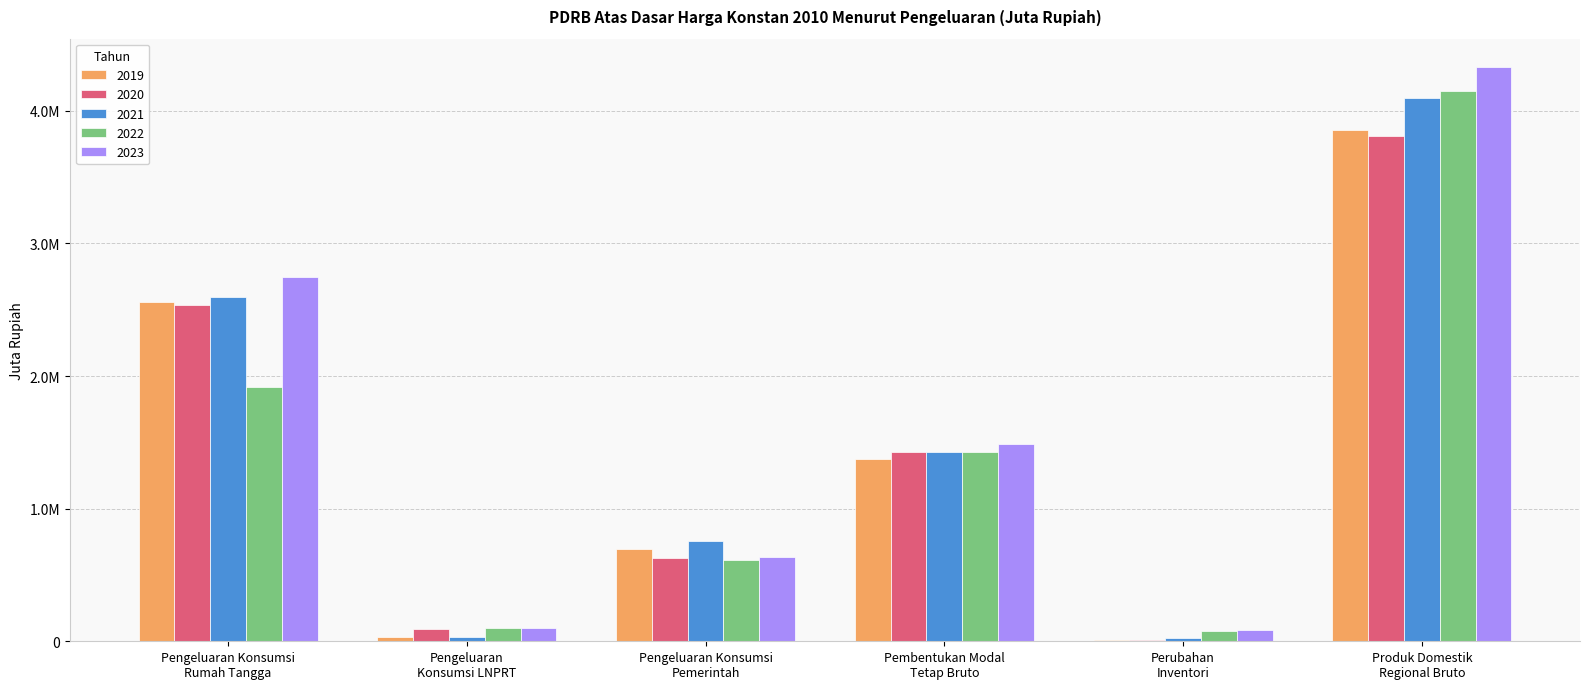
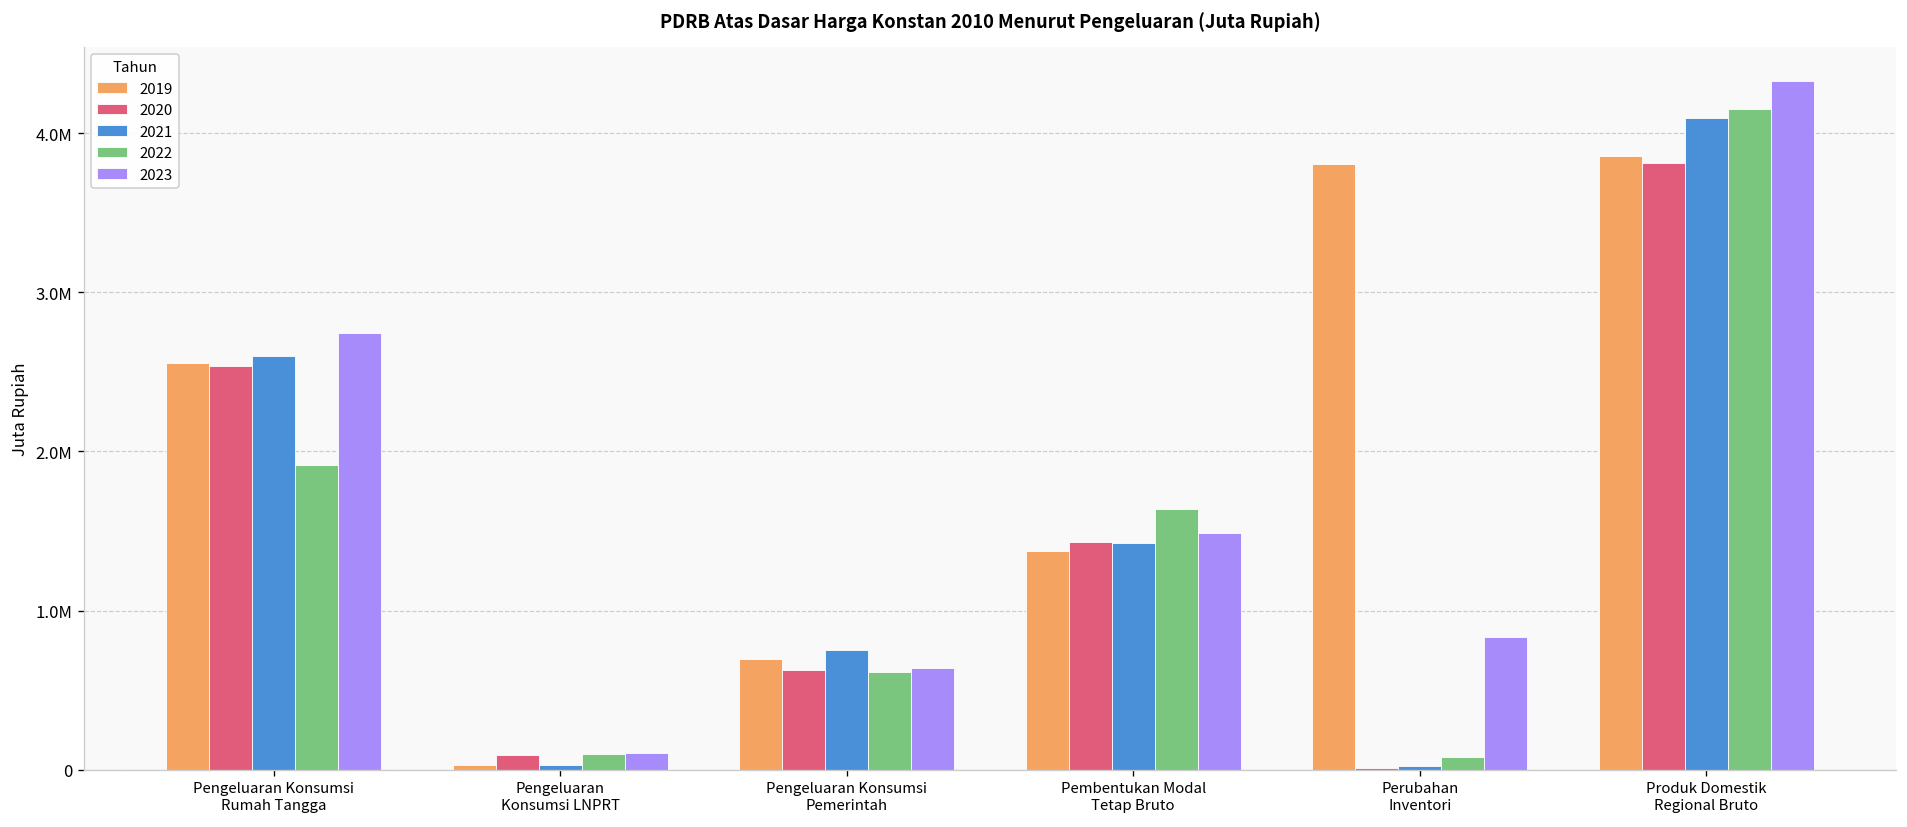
  {
    "2019": {
      "Pengeluaran Konsumsi Rumah Tangga": 2560000,
      "Pengeluaran Konsumsi LNPRT": 30000,
      "Pengeluaran Konsumsi Pemerintah": 700000,
      "Pembentukan Modal Tetap Bruto": 1370000,
-     "Perubahan Inventori": 10000,
+     "Perubahan Inventori": 3810000,
      "Produk Domestik Regional Bruto": 3860000
    },
    "2020": {
      "Pengeluaran Konsumsi Rumah Tangga": 2530000,
      "Pengeluaran Konsumsi LNPRT": 90000,
      "Pengeluaran Konsumsi Pemerintah": 630000,
      "Pembentukan Modal Tetap Bruto": 1430000,
      "Produk Domestik Regional Bruto": 3810000
    },
    "2021": {
      "Pengeluaran Konsumsi Rumah Tangga": 2600000,
      "Pengeluaran Konsumsi LNPRT": 30000,
      "Pengeluaran Konsumsi Pemerintah": 750000,
      "Pembentukan Modal Tetap Bruto": 1430000,
      "Perubahan Inventori": 20000,
      "Produk Domestik Regional Bruto": 4090000
    },
    "2022": {
      "Pengeluaran Konsumsi Rumah Tangga": 1920000,
      "Pengeluaran Konsumsi LNPRT": 100000,
      "Pengeluaran Konsumsi Pemerintah": 610000,
-     "Pembentukan Modal Tetap Bruto": 1430000,
+     "Pembentukan Modal Tetap Bruto": 1640000,
      "Perubahan Inventori": 80000,
      "Produk Domestik Regional Bruto": 4150000
    },
    "2023": {
      "Pengeluaran Konsumsi Rumah Tangga": 2750000,
      "Pengeluaran Konsumsi LNPRT": 100000,
      "Pengeluaran Konsumsi Pemerintah": 640000,
      "Pembentukan Modal Tetap Bruto": 1490000,
-     "Perubahan Inventori": 80000,
+     "Perubahan Inventori": 830000,
      "Produk Domestik Regional Bruto": 4330000
    }
  }
